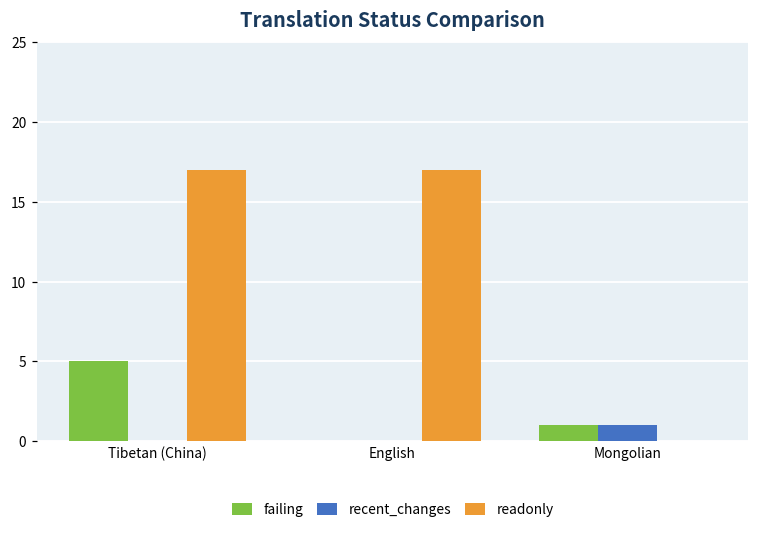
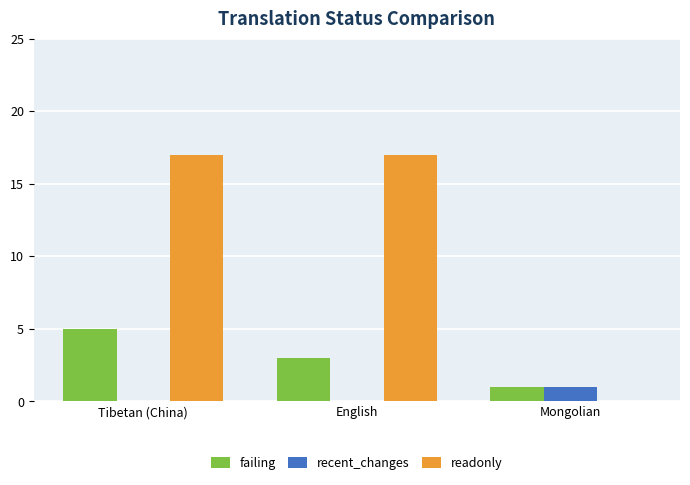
  {
    "failing": {
      "Tibetan (China)": 5,
-     "English": 0,
+     "English": 3,
      "Mongolian": 1
    },
    "recent_changes": {
      "Tibetan (China)": 0,
      "English": 0,
      "Mongolian": 1
    },
    "readonly": {
      "Tibetan (China)": 17,
      "English": 17,
      "Mongolian": 0
    }
  }
